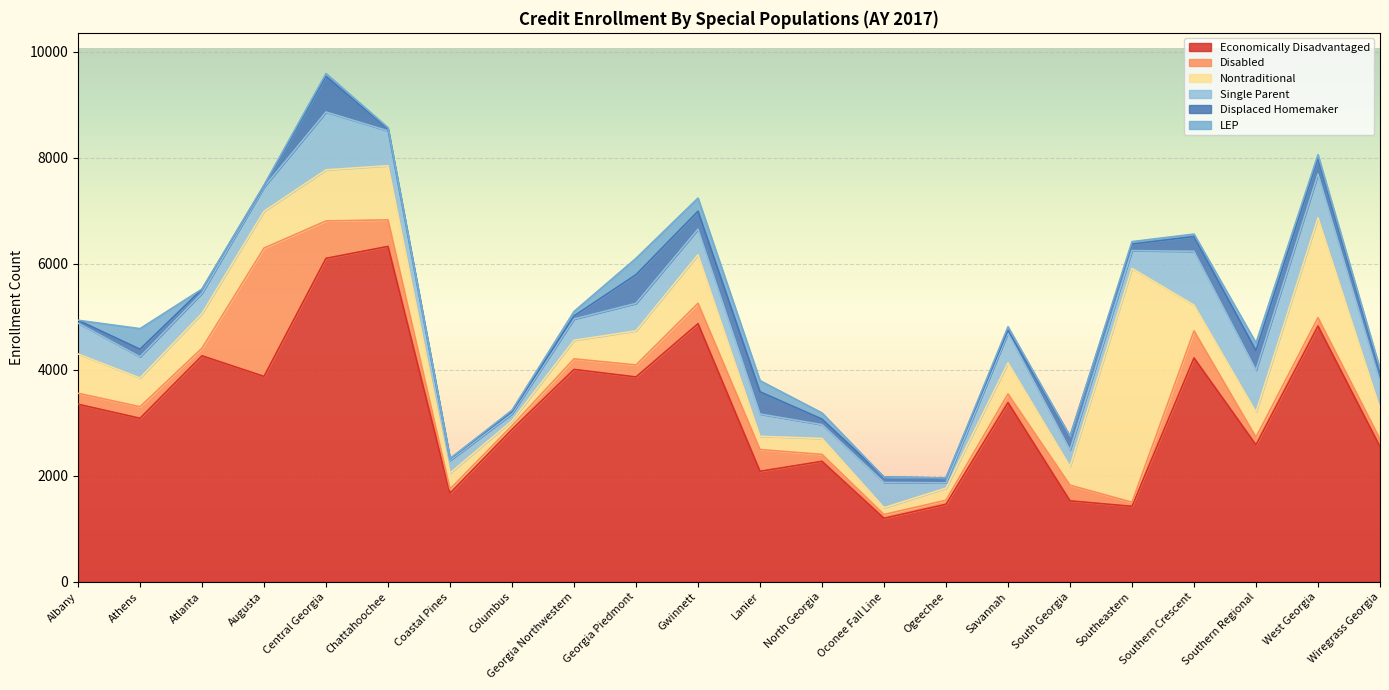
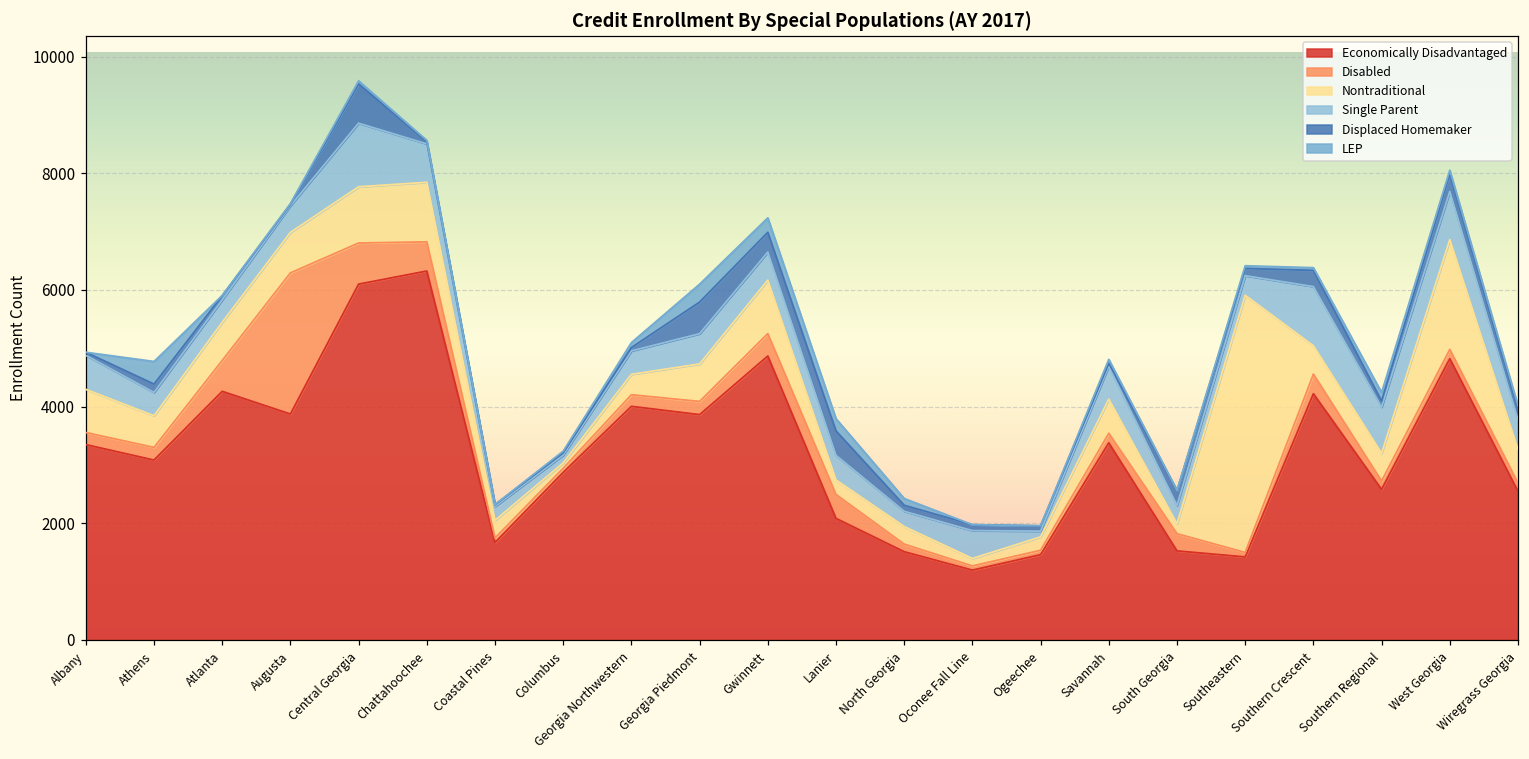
  {
    "Economically Disadvantaged": {
      "Albany": 3300,
      "Athens": 3100,
      "Atlanta": 4300,
      "Augusta": 3900,
      "Central Georgia": 6100,
      "Chattahoochee": 6300,
      "Coastal Pines": 1700,
      "Columbus": 2900,
      "Georgia Northwestern": 4000,
      "Georgia Piedmont": 3900,
      "Gwinnett": 4900,
      "Lanier": 2100,
-     "North Georgia": 2300,
+     "North Georgia": 1500,
      "Oconee Fall Line": 1200,
      "Ogeechee": 1500,
      "Savannah": 3400,
      "South Georgia": 1500,
      "Southeastern": 1400,
      "Southern Crescent": 4200,
      "Southern Regional": 2600,
      "West Georgia": 4800,
      "Wiregrass Georgia": 2500
    },
    "Disabled": {
      "Albany": 200,
      "Athens": 200,
-     "Atlanta": 100,
+     "Atlanta": 500,
      "Augusta": 2400,
      "Central Georgia": 700,
      "Chattahoochee": 500,
      "Coastal Pines": 100,
      "Columbus": 100,
      "Georgia Northwestern": 200,
      "Georgia Piedmont": 200,
      "Gwinnett": 400,
      "Lanier": 400,
      "North Georgia": 100,
      "Oconee Fall Line": 100,
      "Ogeechee": 100,
      "Savannah": 200,
      "South Georgia": 300,
      "Southeastern": 100,
-     "Southern Crescent": 500,
+     "Southern Crescent": 300,
      "Southern Regional": 100,
      "West Georgia": 200,
      "Wiregrass Georgia": 100
    },
    "Nontraditional": {
      "Albany": 700,
      "Athens": 500,
      "Atlanta": 700,
      "Augusta": 700,
      "Central Georgia": 1000,
      "Chattahoochee": 1000,
      "Coastal Pines": 300,
      "Columbus": 100,
      "Georgia Northwestern": 400,
      "Georgia Piedmont": 600,
      "Gwinnett": 900,
      "Lanier": 200,
      "North Georgia": 300,
      "Oconee Fall Line": 100,
      "Ogeechee": 200,
      "Savannah": 600,
-     "South Georgia": 400,
+     "South Georgia": 200,
      "Southeastern": 4400,
      "Southern Crescent": 500,
      "Southern Regional": 500,
      "West Georgia": 1900,
      "Wiregrass Georgia": 600
    },
    "Displaced Homemaker": {
      "Athens": 100,
      "Central Georgia": 700,
      "Georgia Northwestern": 100,
      "Georgia Piedmont": 500,
      "Gwinnett": 300,
      "Lanier": 400,
      "North Georgia": 100,
      "Savannah": 100,
-     "Southern Regional": 400,
+     "Southern Regional": 100,
      "West Georgia": 300,
      "Wiregrass Georgia": 200
    }
  }
